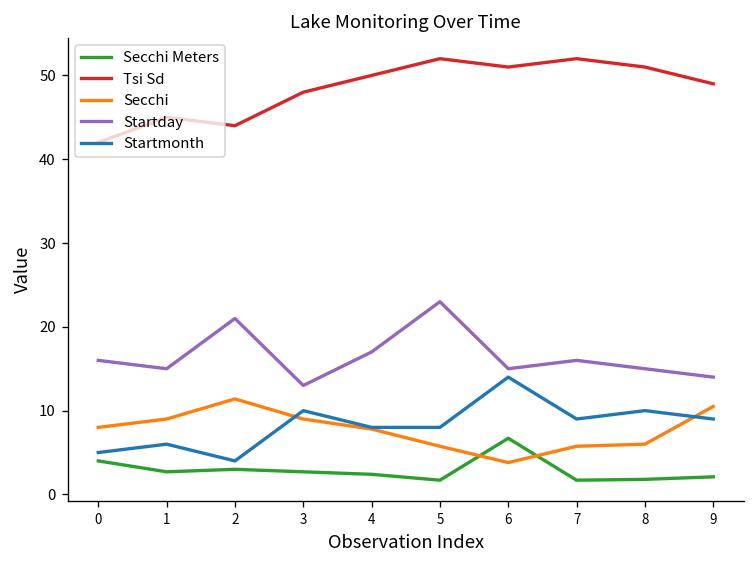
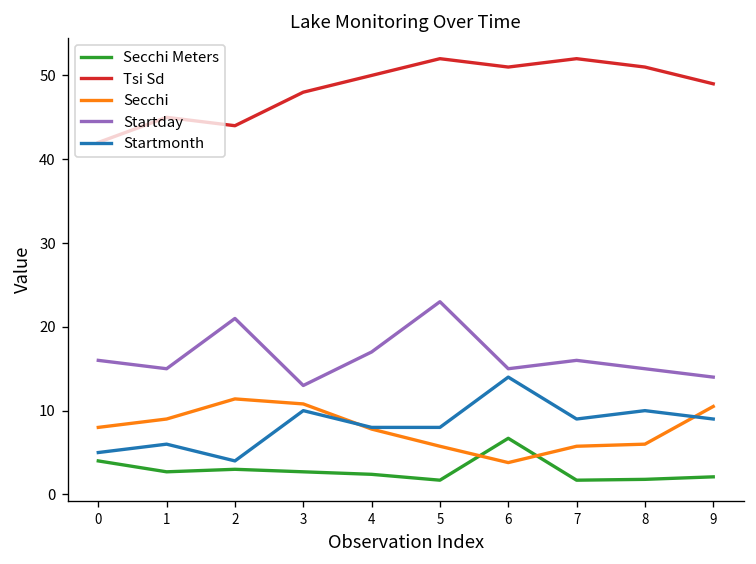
  {
    "Secchi Meters": {
      "0": 4,
      "1": 3,
      "2": 3,
      "3": 3,
      "4": 2,
      "5": 2,
      "6": 7,
      "7": 2,
      "8": 2,
      "9": 2
    },
    "Tsi Sd": {
      "2": 44,
      "3": 48,
      "4": 50,
      "5": 52,
      "6": 51,
      "7": 52,
      "8": 51,
      "9": 49
    },
    "Secchi": {
      "0": 8,
      "1": 9,
      "2": 11,
-     "3": 9,
+     "3": 11,
      "5": 6,
      "6": 4,
      "7": 6,
      "8": 6,
      "9": 11
    },
    "Startday": {
      "0": 16,
      "1": 15,
      "2": 21,
      "3": 13,
      "4": 17,
      "5": 23,
      "6": 15,
      "7": 16,
      "8": 15,
      "9": 14
    },
    "Startmonth": {
      "0": 5,
      "1": 6,
      "2": 4,
      "3": 10,
      "5": 8,
      "6": 14,
      "7": 9,
      "8": 10,
      "9": 9
    }
  }
